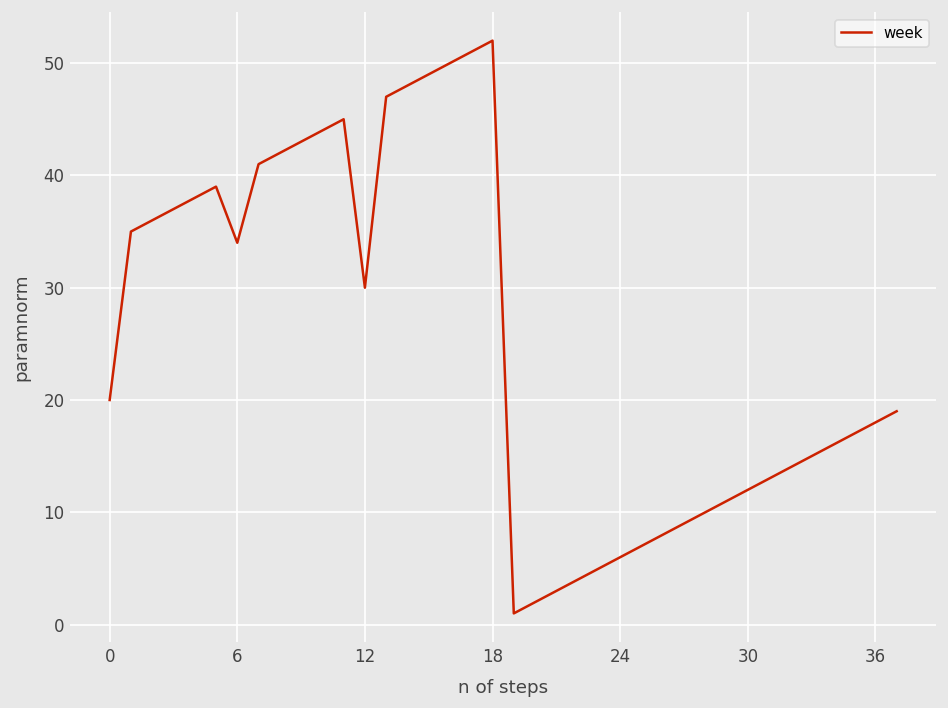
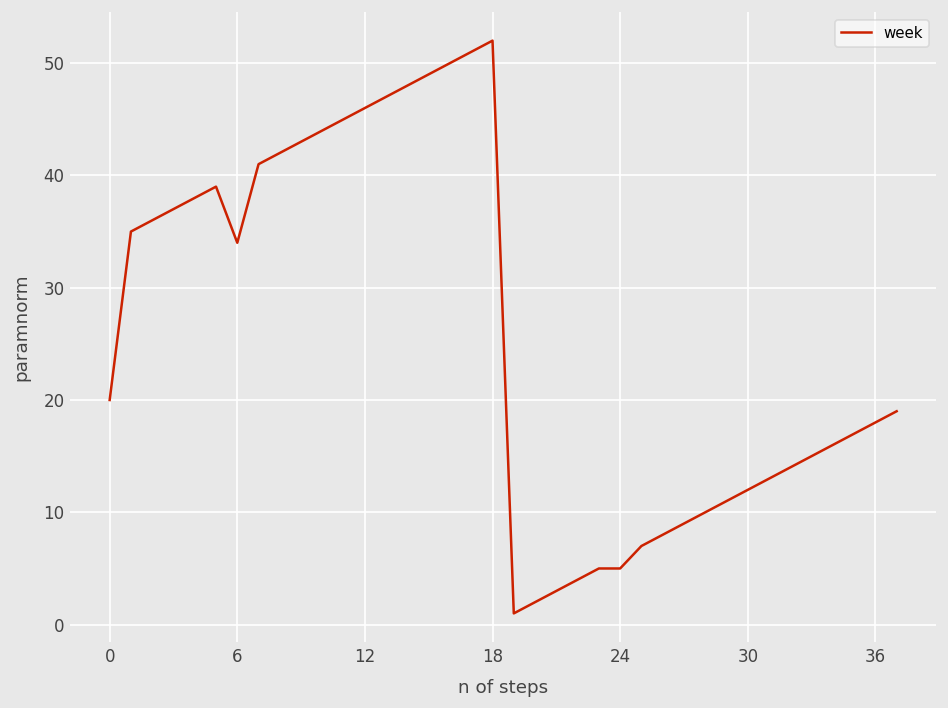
  {
    "0": 20,
    "6": 34,
-   "12": 30,
+   "12": 46,
    "18": 52,
-   "24": 6,
+   "24": 5,
    "30": 12,
    "36": 18
  }
